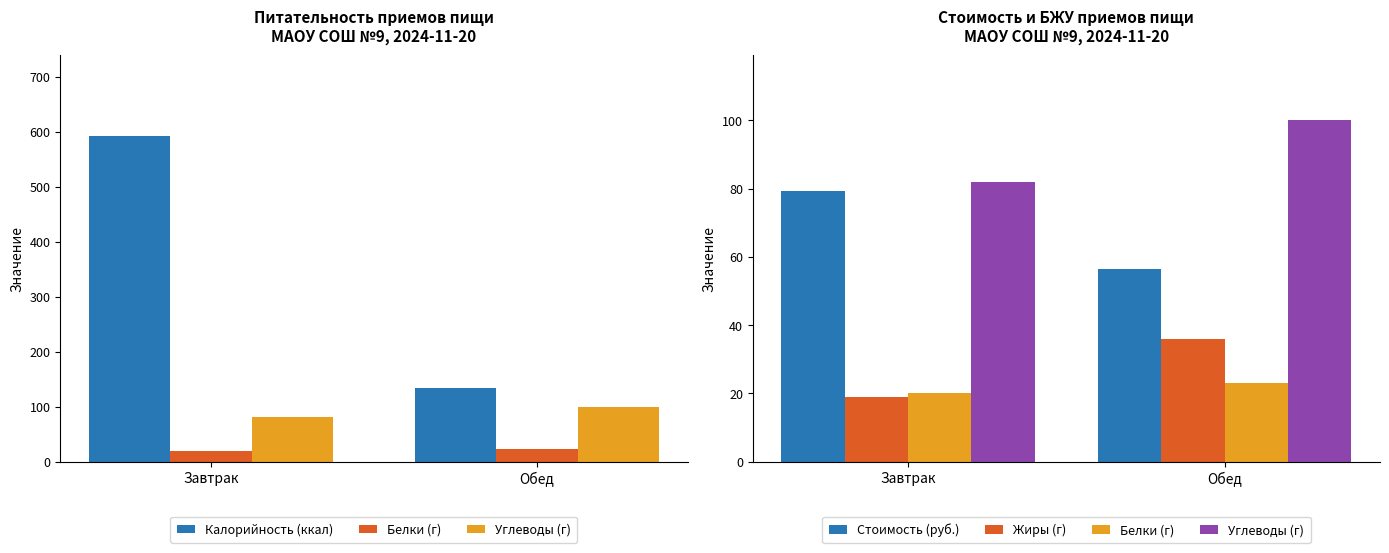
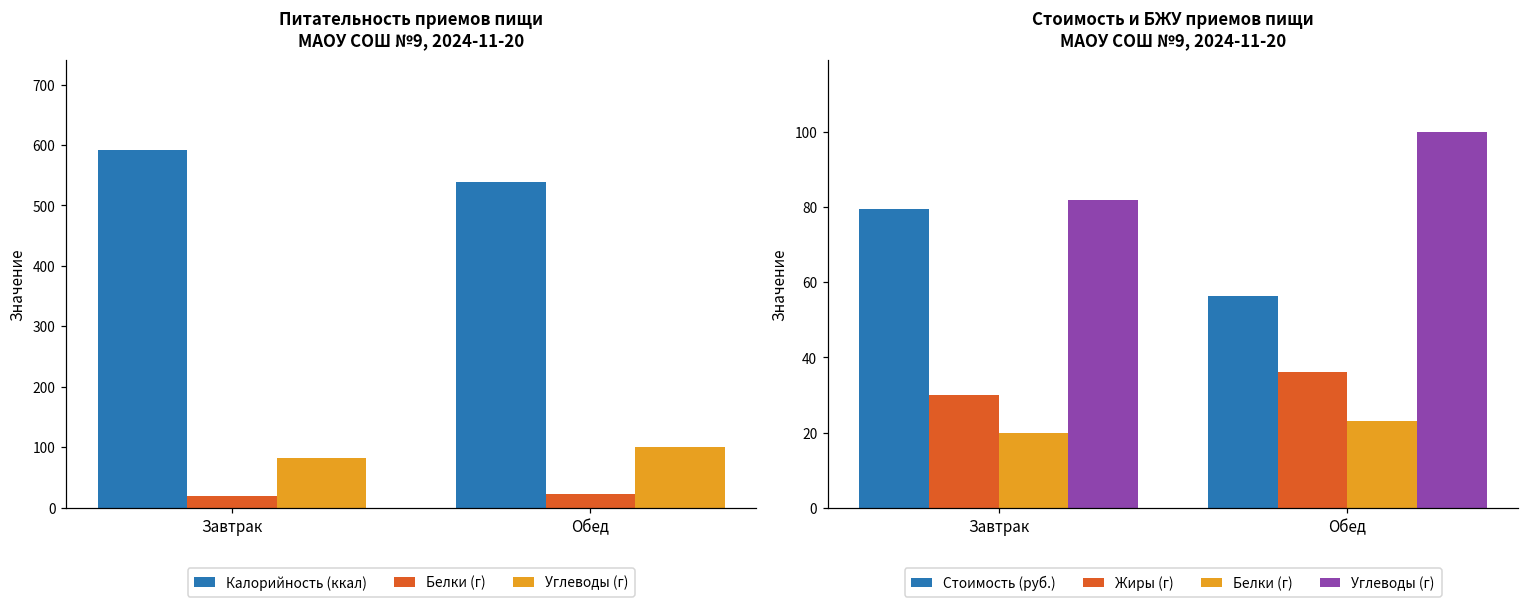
  {
    "Питательность приемов пищи МАОУ СОШ №9, 2024-11-20": {
      "Калорийность (ккал)": {
        "Завтрак": 590,
-       "Обед": 140
+       "Обед": 540
      }
    },
    "Стоимость и БЖУ приемов пищи МАОУ СОШ №9, 2024-11-20": {
      "Стоимость (руб.)": {
        "Завтрак": 79,
        "Обед": 56
      },
      "Жиры (г)": {
-       "Завтрак": 19,
+       "Завтрак": 30,
        "Обед": 36
      },
      "Белки (г)": {
        "Завтрак": 20,
        "Обед": 23
      },
      "Углеводы (г)": {
        "Завтрак": 82,
        "Обед": 100
      }
    }
  }
